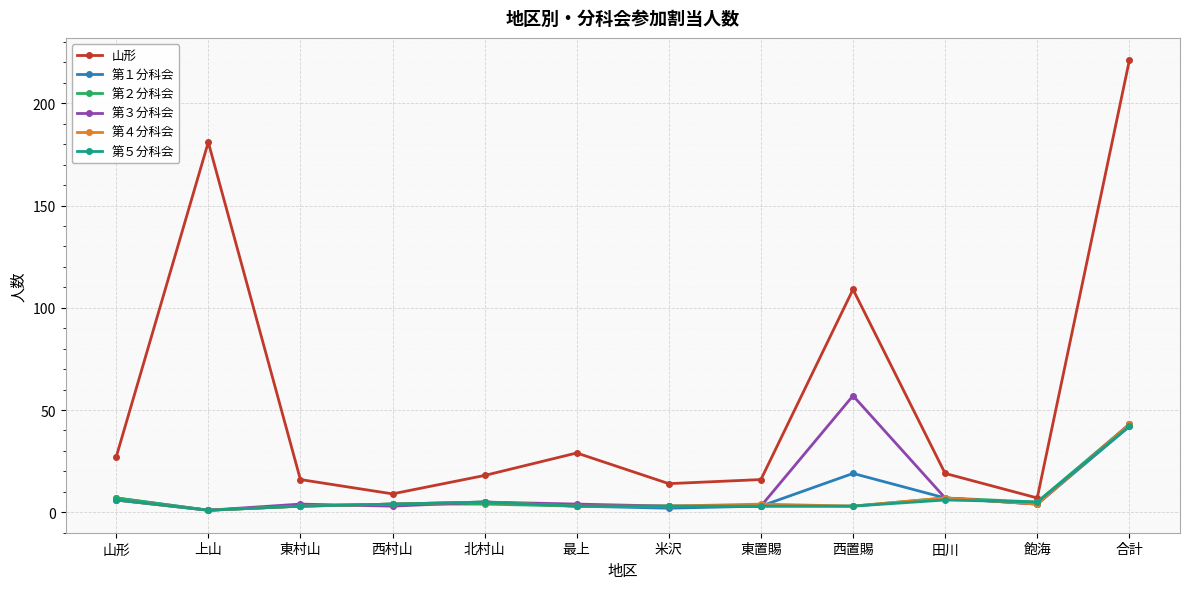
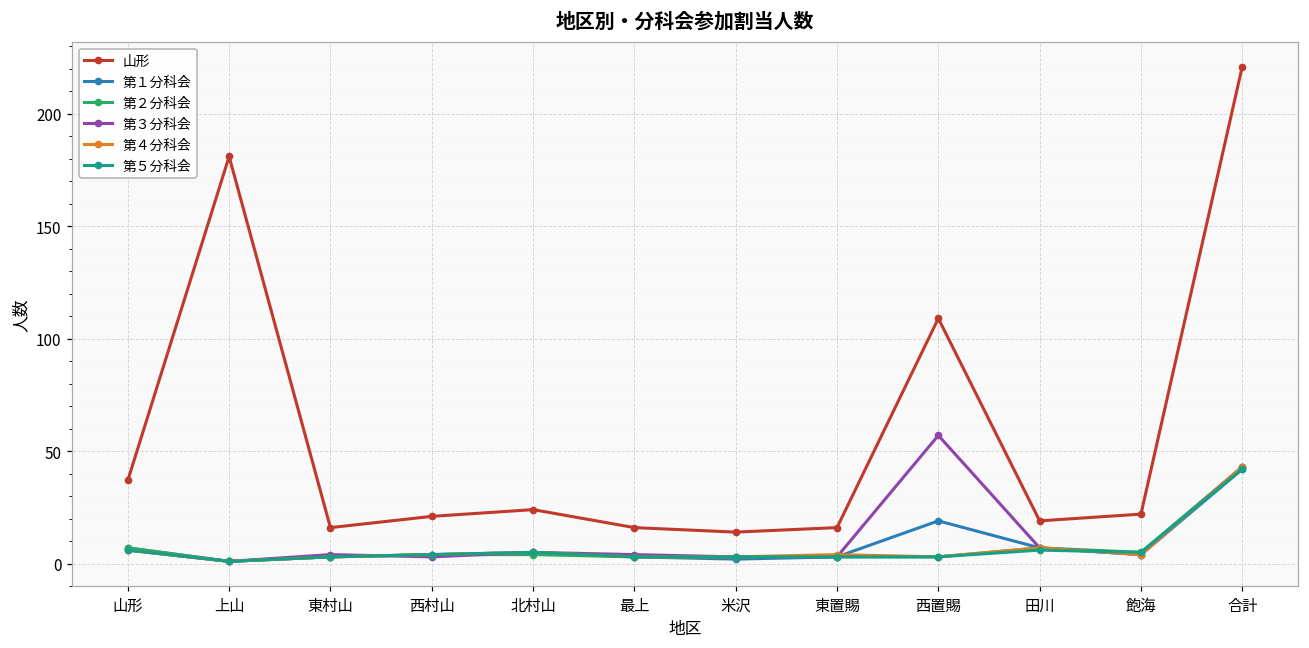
  {
    "山形": {
-     "山形": 27,
+     "山形": 37,
      "上山": 181,
      "東村山": 16,
-     "西村山": 9,
-     "北村山": 18,
-     "最上": 29,
+     "西村山": 21,
+     "北村山": 24,
+     "最上": 16,
      "米沢": 14,
      "東置賜": 16,
      "西置賜": 109,
      "田川": 19,
-     "飽海": 7,
+     "飽海": 22,
      "合計": 221
    },
    "第１分科会": {
      "西置賜": 19
    },
    "第３分科会": {
      "西置賜": 57
    }
  }
